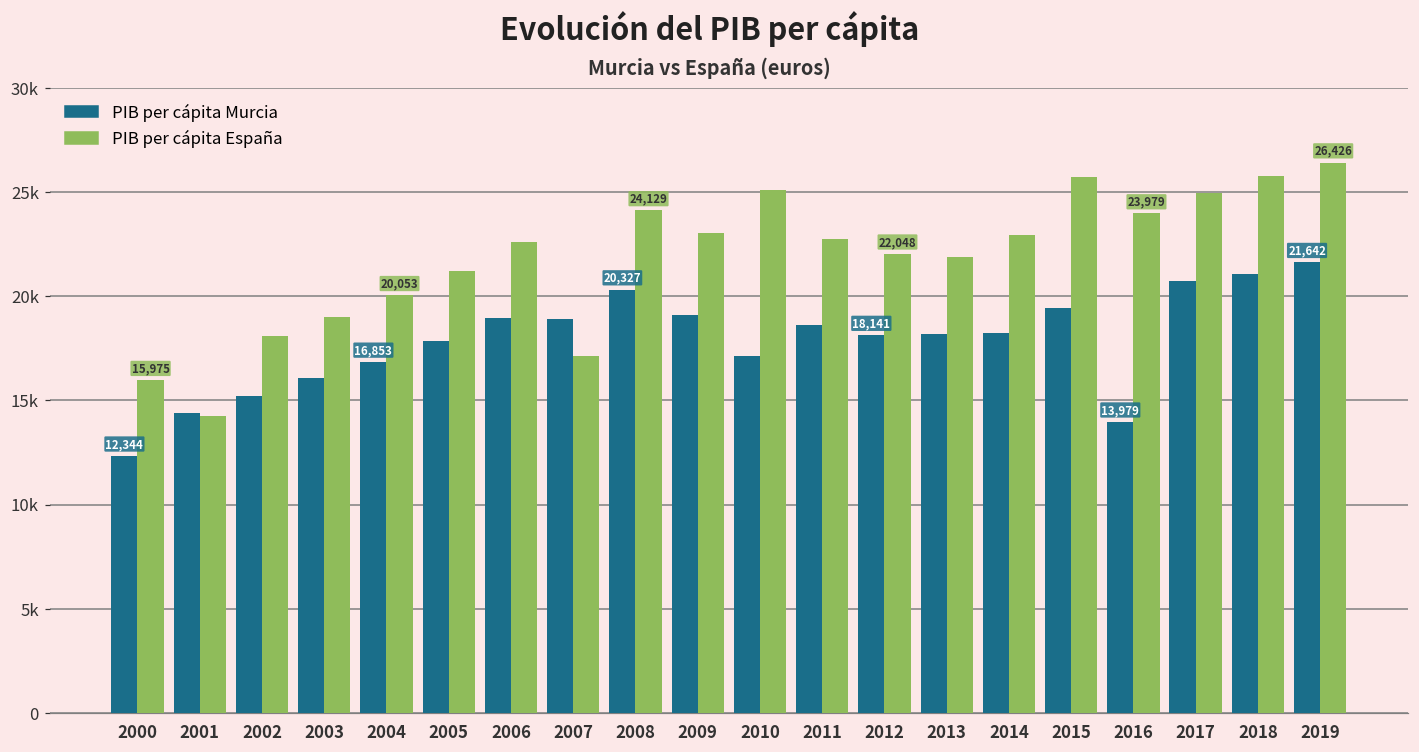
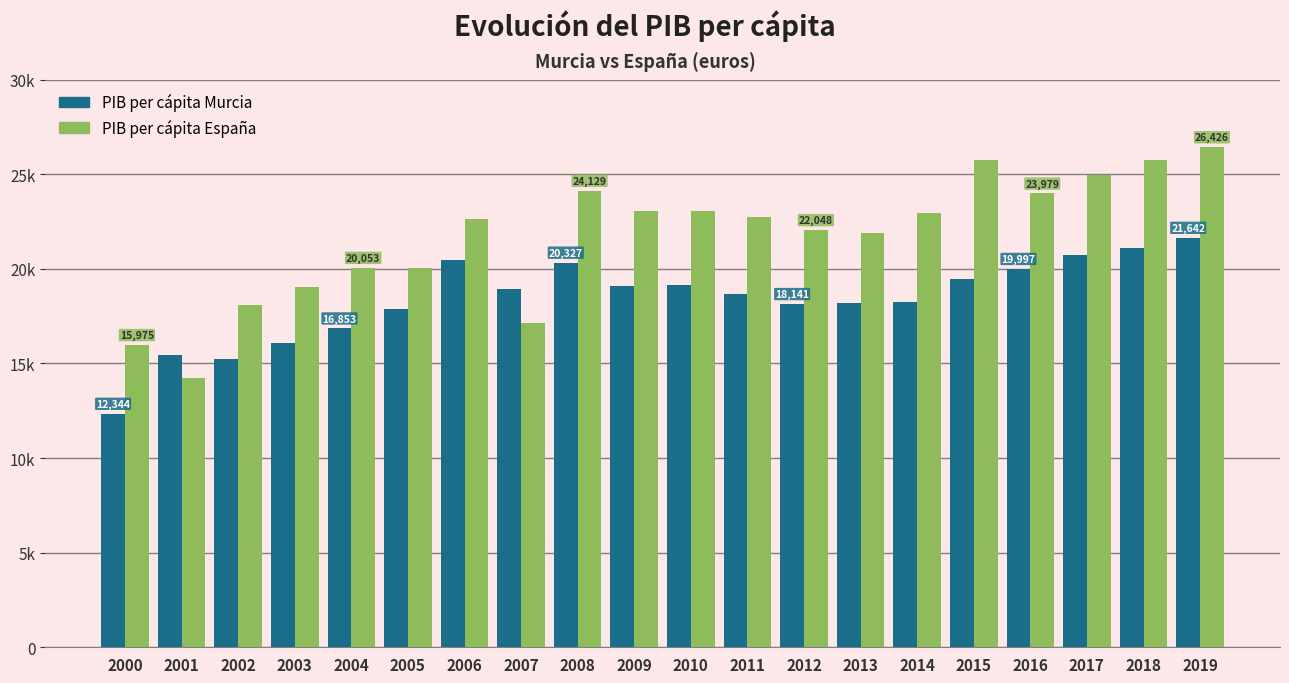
  {
    "PIB per cápita Murcia": {
-     "2001": "14400",
-     "2006": "19000",
-     "2010": "17200",
-     "2016": "13,979"
+     "2001": "15400",
+     "2006": "20500",
+     "2010": "19200",
+     "2016": "19,997"
    },
    "PIB per cápita España": {
      "2001": "14200",
      "2002": "18100",
      "2003": "19000",
-     "2005": "21200",
+     "2005": "20000",
      "2006": "22600",
      "2007": "17100",
      "2009": "23100",
-     "2010": "25100",
+     "2010": "23000",
      "2011": "22800",
      "2013": "21900",
      "2014": "22900",
      "2015": "25800",
      "2017": "25000",
      "2018": "25800"
    }
  }
